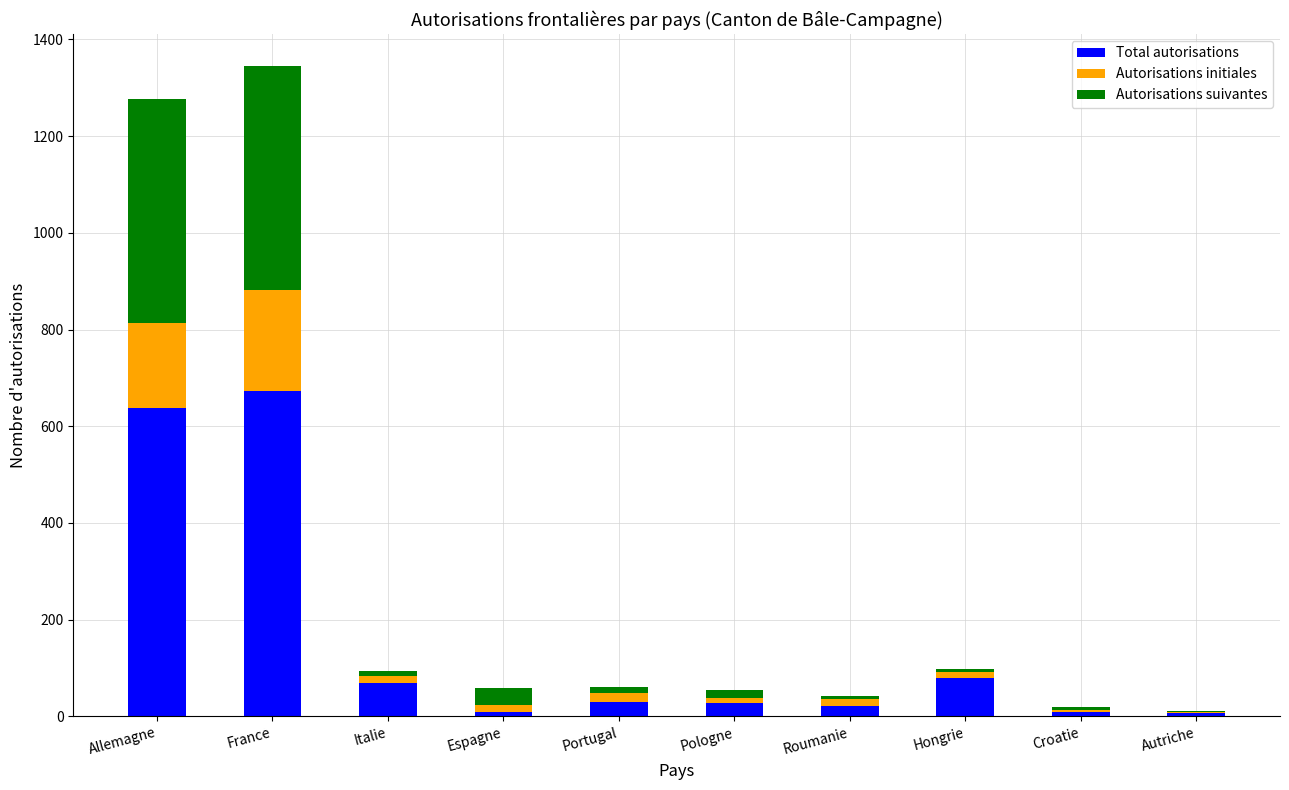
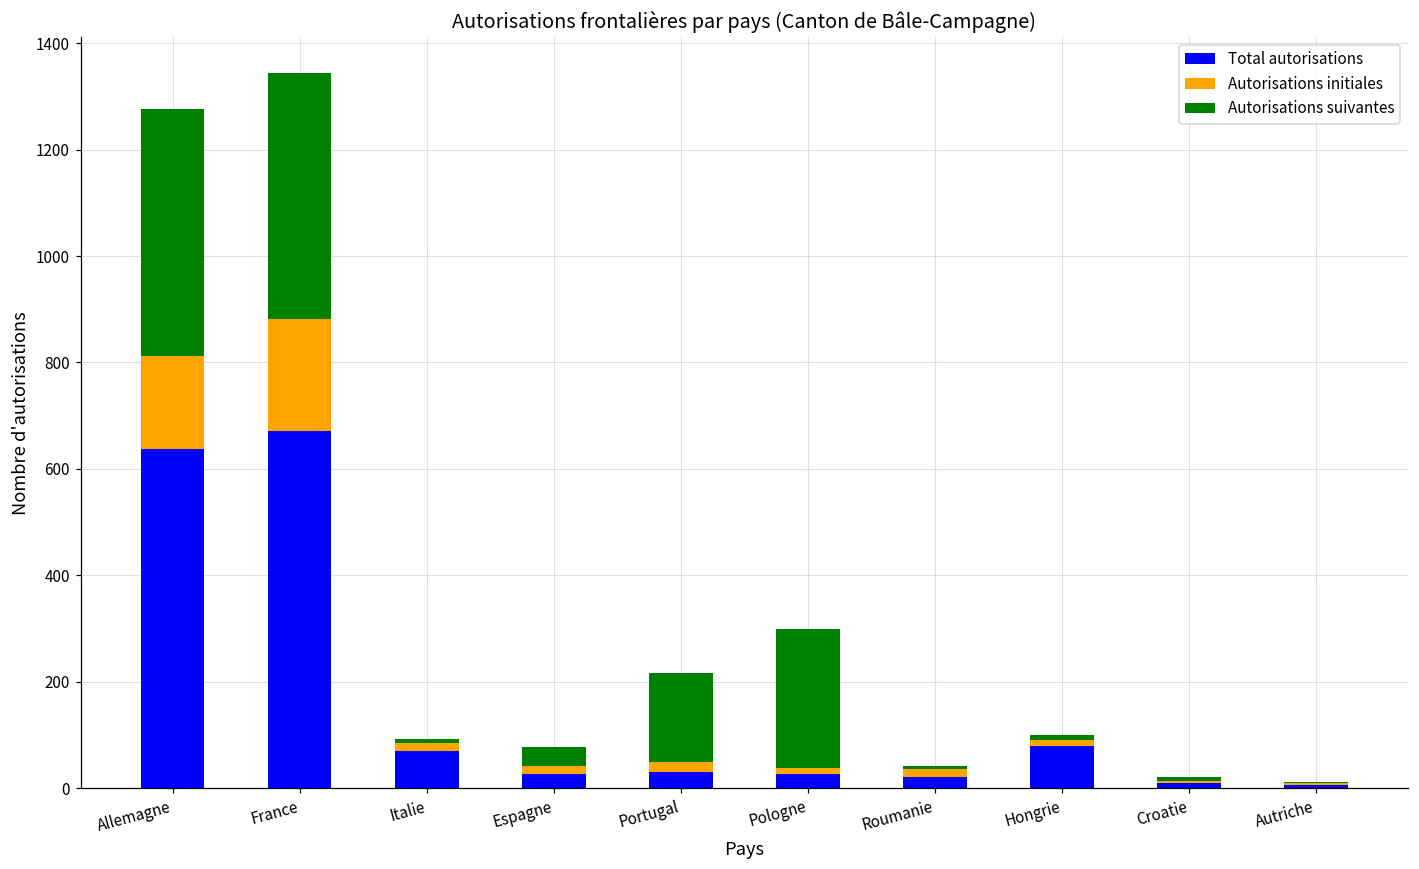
  {
    "Total autorisations": {
      "Allemagne": 640,
      "France": 670,
      "Italie": 70,
-     "Espagne": 10,
+     "Espagne": 30,
      "Portugal": 30,
      "Pologne": 30,
      "Roumanie": 20,
      "Hongrie": 80,
      "Croatie": 10,
      "Autriche": 10
    },
    "Autorisations initiales": {
      "Allemagne": 180,
      "France": 210,
      "Italie": 20,
      "Espagne": 20,
      "Portugal": 20,
      "Pologne": 10,
      "Roumanie": 20,
      "Hongrie": 10
    },
    "Autorisations suivantes": {
      "Allemagne": 460,
      "France": 460,
      "Italie": 10,
      "Espagne": 40,
-     "Portugal": 10,
-     "Pologne": 20,
+     "Portugal": 170,
+     "Pologne": 260,
      "Roumanie": 10,
      "Hongrie": 10,
      "Croatie": 10
    }
  }
